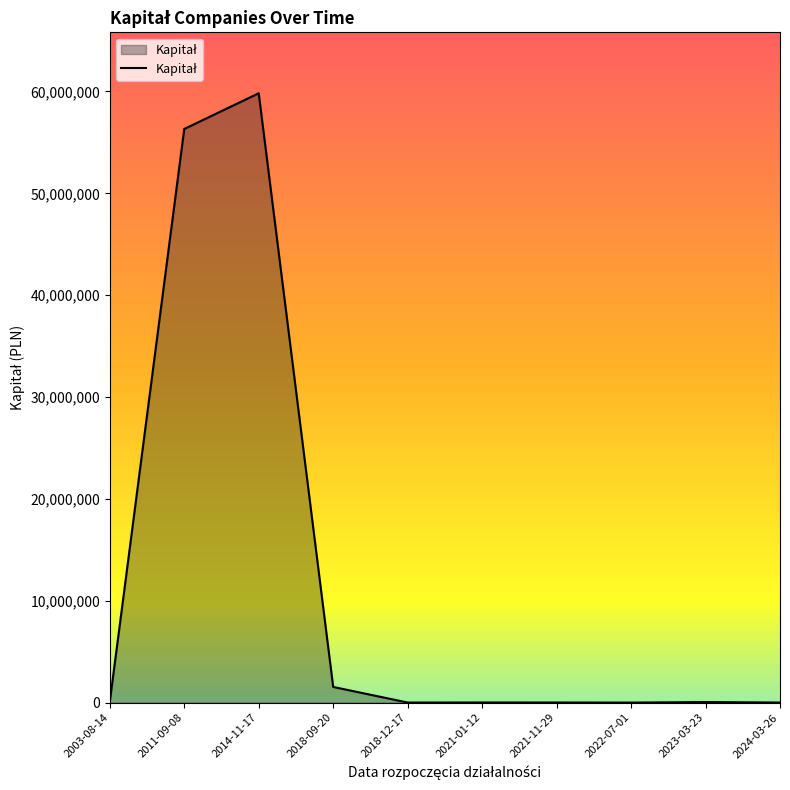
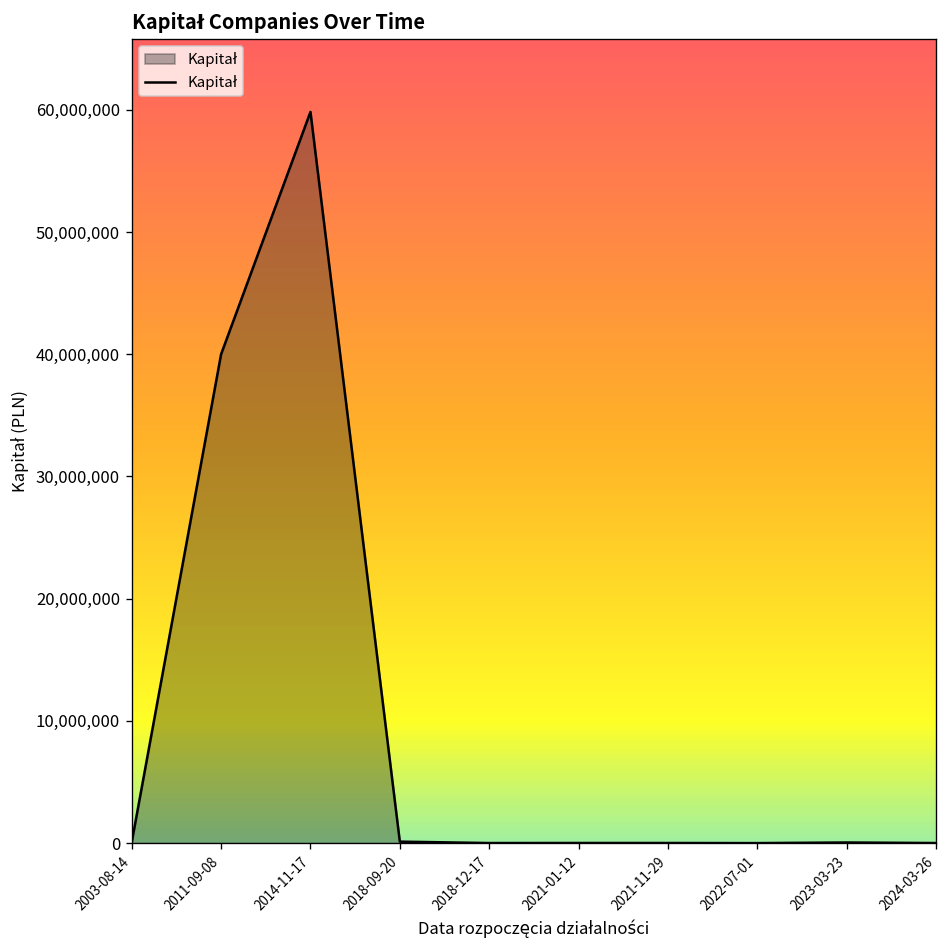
  {
    "2003-08-14": "100,000",
-   "2011-09-08": "56,300,000",
+   "2011-09-08": "40,000,000",
    "2014-11-17": "59,800,000",
-   "2018-09-20": "1,500,000",
+   "2018-09-20": "100,000",
    "2018-12-17": "0",
    "2021-01-12": "0",
    "2021-11-29": "0",
    "2022-07-01": "0",
    "2023-03-23": "100,000",
    "2024-03-26": "0"
  }
